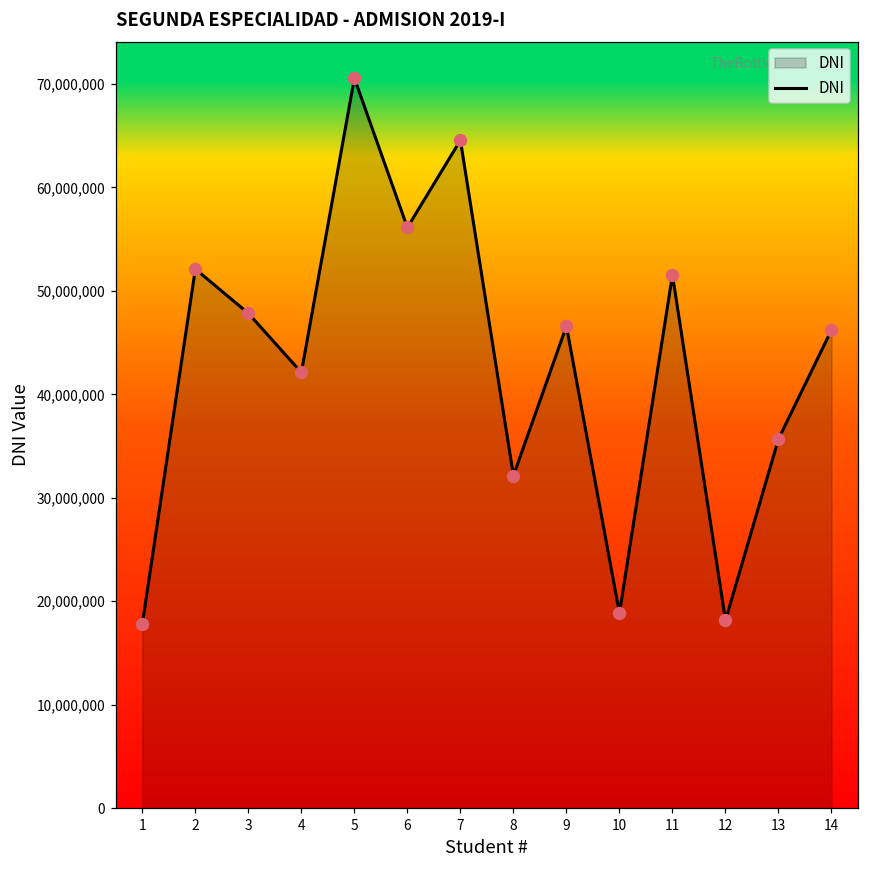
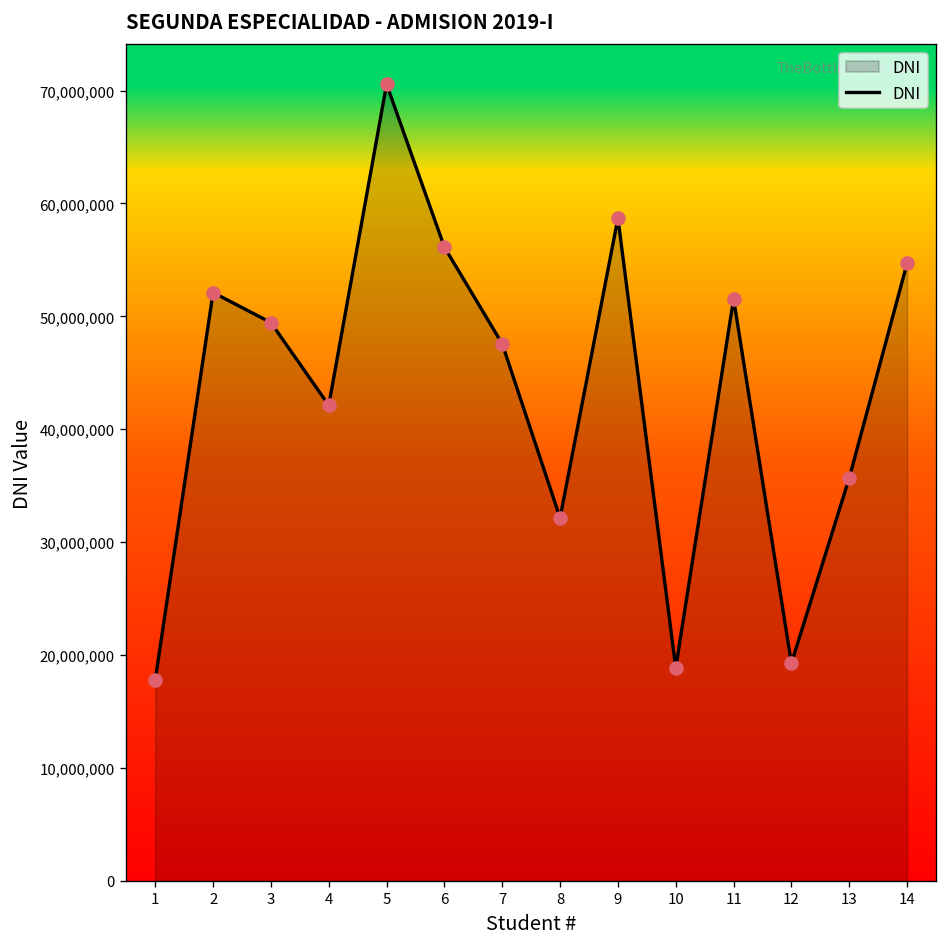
  {
    "1": "18,000,000",
    "2": "52,000,000",
-   "3": "48,000,000",
+   "3": "49,000,000",
    "4": "42,000,000",
    "5": "71,000,000",
    "6": "56,000,000",
-   "7": "65,000,000",
+   "7": "48,000,000",
    "8": "32,000,000",
-   "9": "47,000,000",
+   "9": "59,000,000",
    "10": "19,000,000",
    "11": "52,000,000",
-   "12": "18,000,000",
+   "12": "19,000,000",
    "13": "36,000,000",
-   "14": "46,000,000"
+   "14": "55,000,000"
  }
